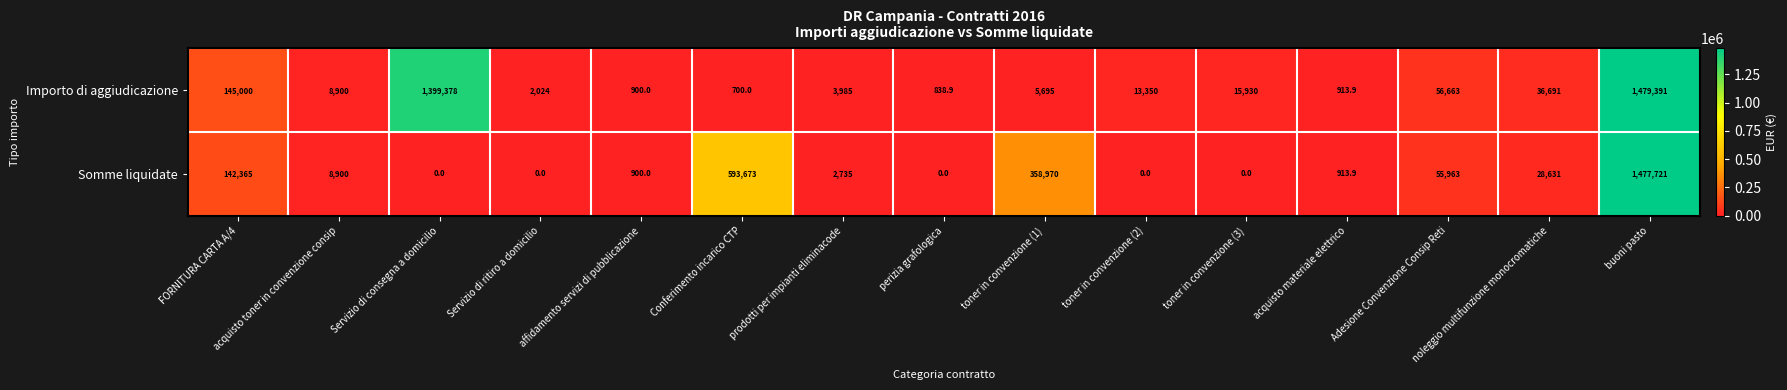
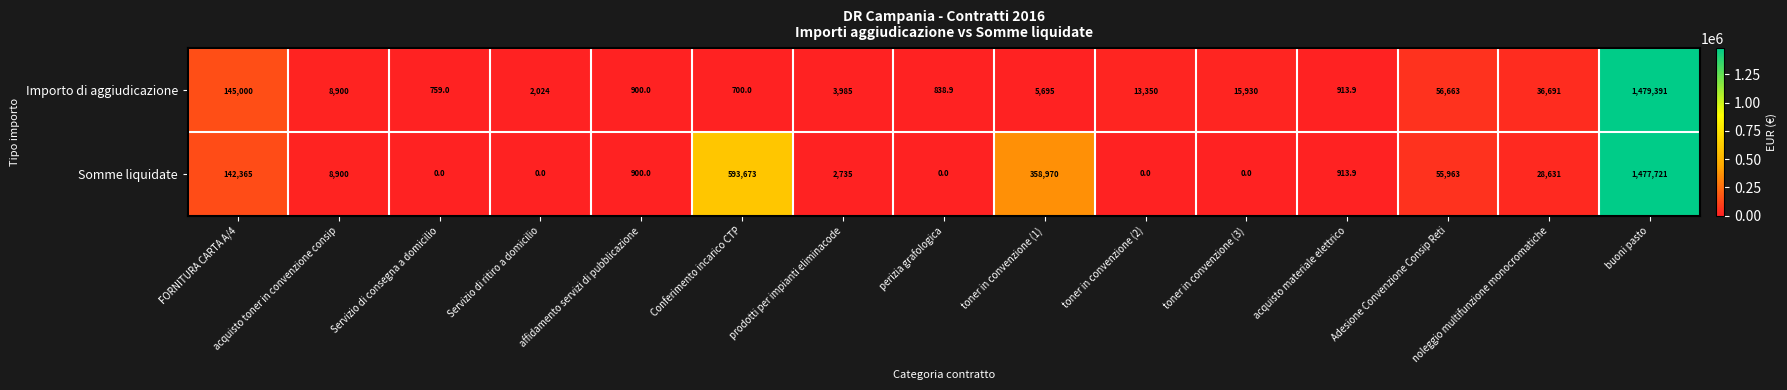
  {
    "Importo di aggiudicazione": {
      "FORNITURA CARTA A/4": "145,000",
      "acquisto toner in convenzione consip": "8,900",
-     "Servizio di consegna a domicilio": "1,399,378",
+     "Servizio di consegna a domicilio": "759.0",
      "Servizio di ritiro a domicilio": "2,024",
      "affidamento servizi di pubblicazione": "900.0",
      "Conferimento incarico CTP": "700.0",
      "prodotti per impianti eliminacode": "3,985",
      "perizia grafologica": "838.9",
      "toner in convenzione (1)": "5,695",
      "toner in convenzione (2)": "13,350",
      "toner in convenzione (3)": "15,930",
      "acquisto materiale elettrico": "913.9",
      "Adesione Convenzione Consip Reti": "56,663",
      "noleggio multifunzione monocromatiche": "36,691",
      "buoni pasto": "1,479,391"
    },
    "Somme liquidate": {
      "FORNITURA CARTA A/4": "142,365",
      "acquisto toner in convenzione consip": "8,900",
      "Servizio di consegna a domicilio": "0.0",
      "Servizio di ritiro a domicilio": "0.0",
      "affidamento servizi di pubblicazione": "900.0",
      "Conferimento incarico CTP": "593,673",
      "prodotti per impianti eliminacode": "2,735",
      "perizia grafologica": "0.0",
      "toner in convenzione (1)": "358,970",
      "toner in convenzione (2)": "0.0",
      "toner in convenzione (3)": "0.0",
      "acquisto materiale elettrico": "913.9",
      "Adesione Convenzione Consip Reti": "55,963",
      "noleggio multifunzione monocromatiche": "28,631",
      "buoni pasto": "1,477,721"
    }
  }
